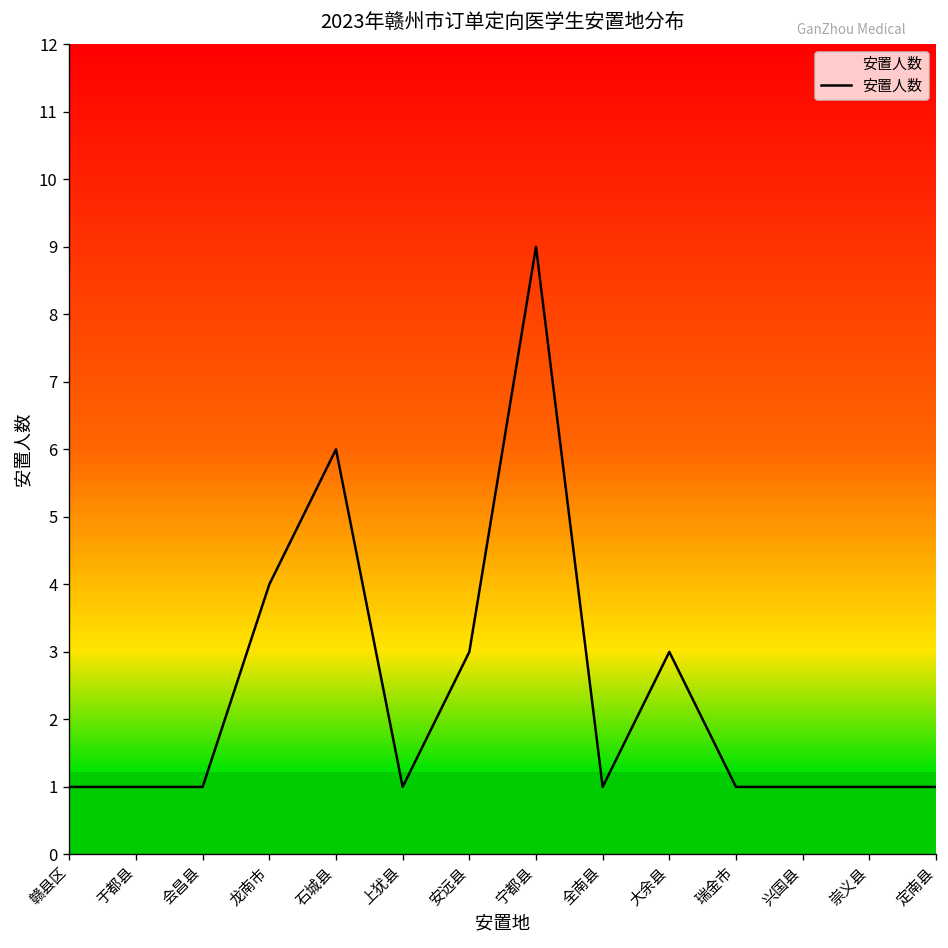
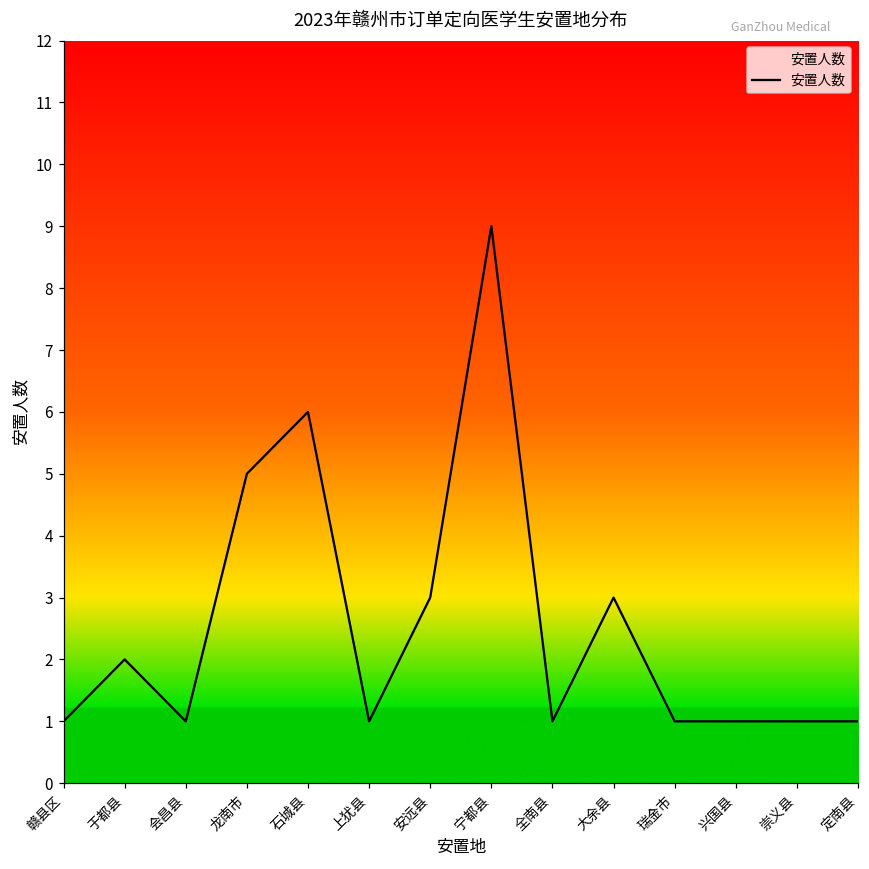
  {
    "赣县区": 1,
-   "于都县": 1,
+   "于都县": 2,
    "会昌县": 1,
-   "龙南市": 4,
+   "龙南市": 5,
    "石城县": 6,
    "上犹县": 1,
    "安远县": 3,
    "宁都县": 9,
    "全南县": 1,
    "大余县": 3,
    "瑞金市": 1,
    "兴国县": 1,
    "崇义县": 1,
    "定南县": 1
  }
